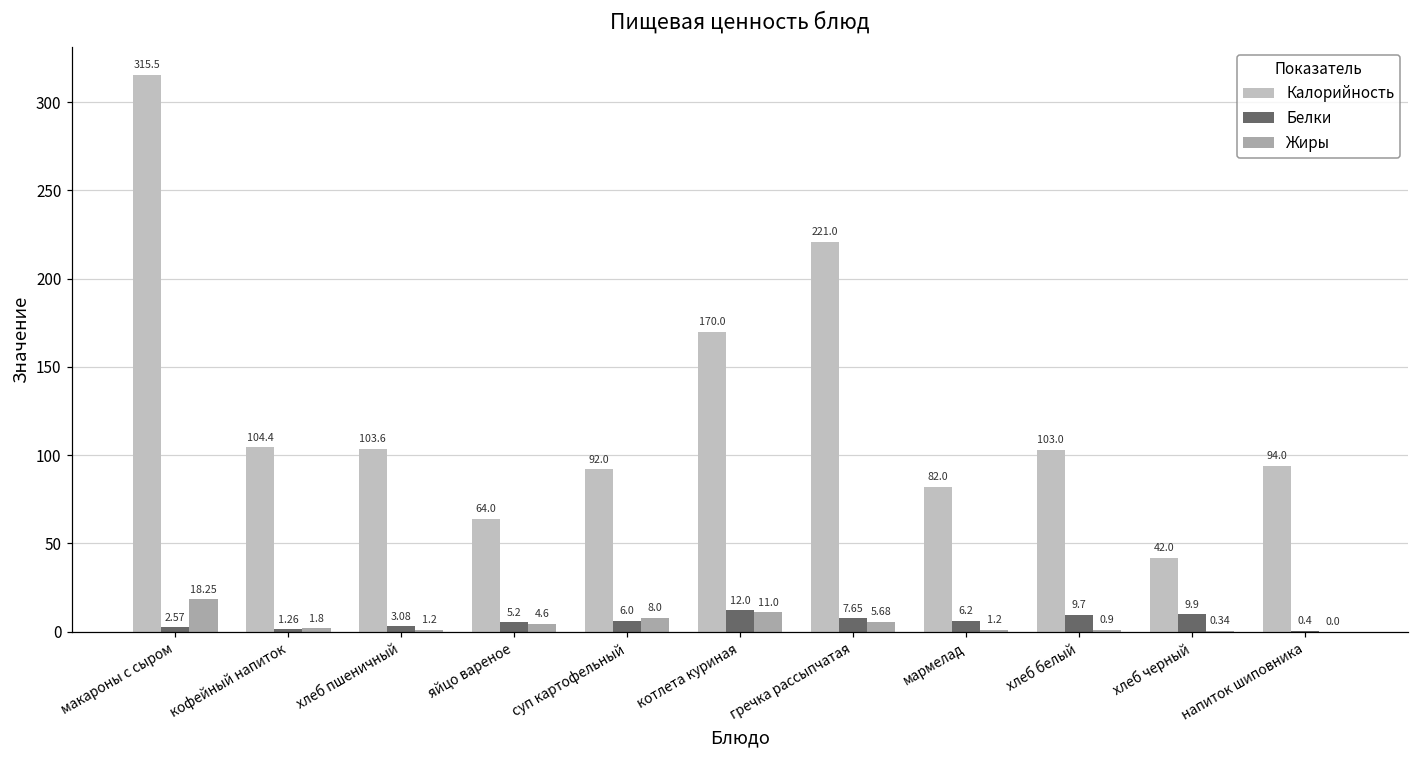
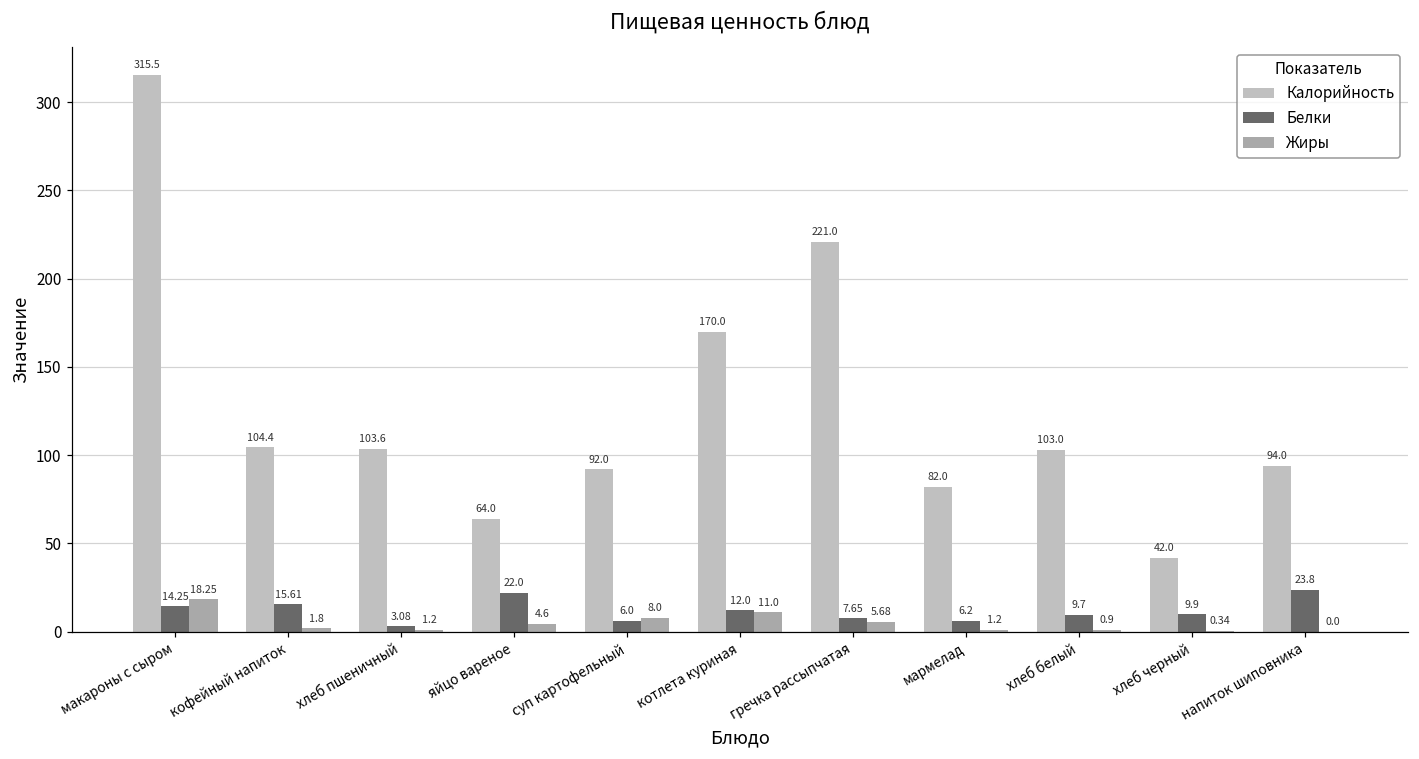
  {
    "Белки": {
-     "макароны с сыром": 2.57,
-     "кофейный напиток": 1.26,
+     "макароны с сыром": 14.25,
+     "кофейный напиток": 15.61,
      "хлеб пшеничный": 3.08,
-     "яйцо вареное": 5.2,
+     "яйцо вареное": 22.0,
      "суп картофельный": 6.0,
      "котлета куриная": 12.0,
      "гречка рассыпчатая": 7.65,
      "мармелад": 6.2,
      "хлеб белый": 9.7,
      "хлеб черный": 9.9,
-     "напиток шиповника": 0.4
+     "напиток шиповника": 23.8
    }
  }
